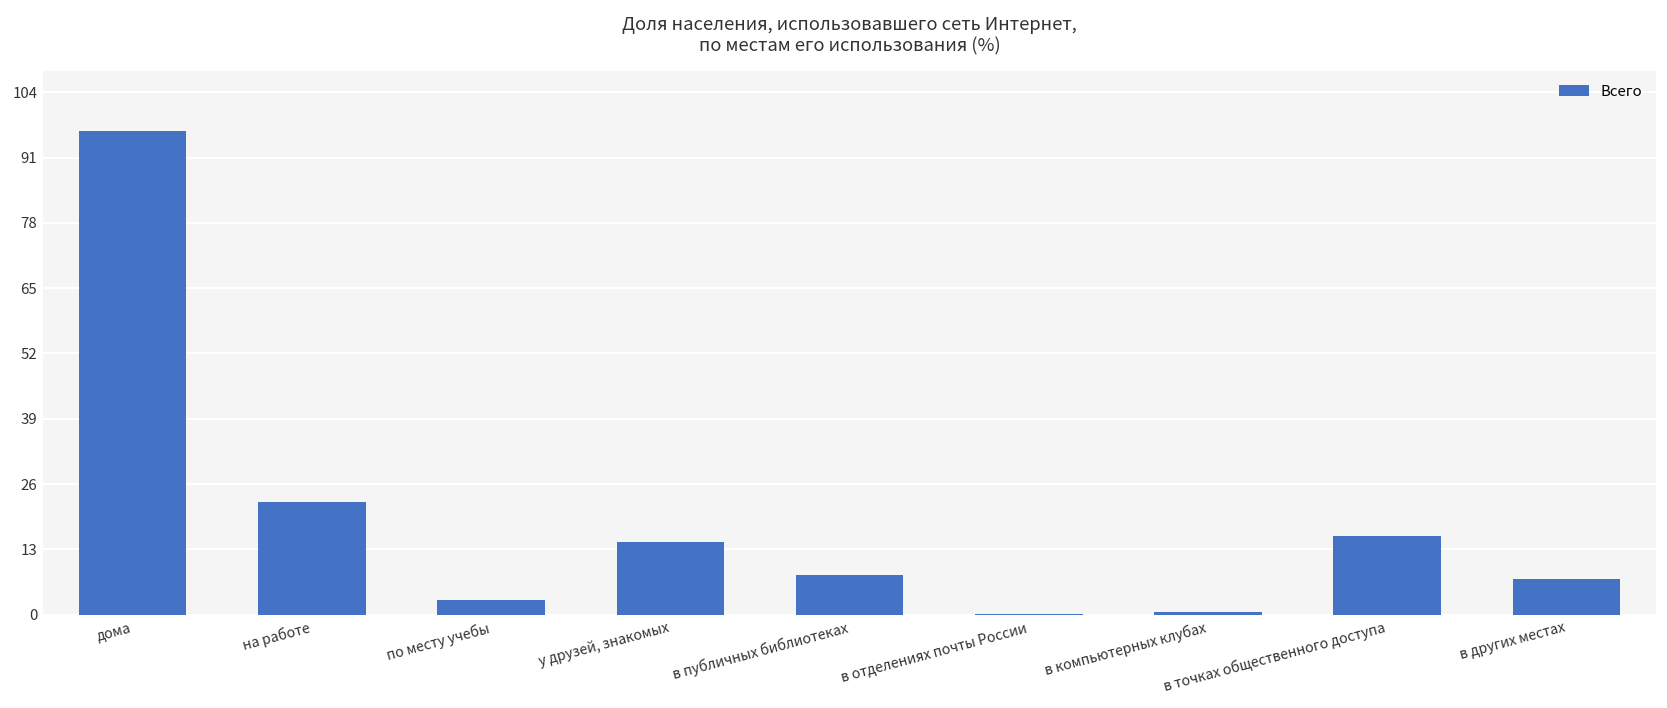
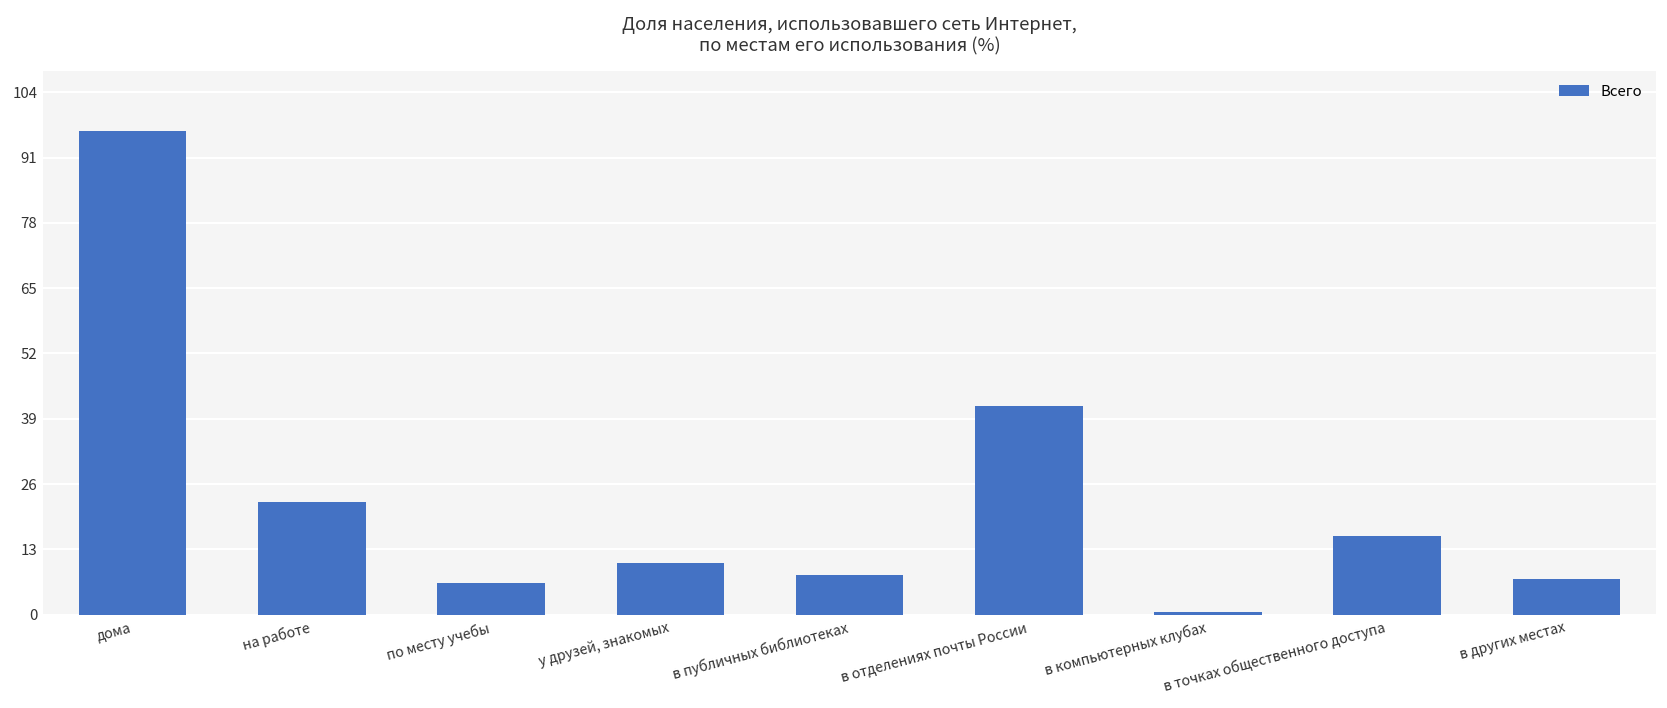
  {
    "дома": 96,
    "на работе": 23,
-   "по месту учебы": 3,
-   "у друзей, знакомых": 14,
+   "по месту учебы": 6,
+   "у друзей, знакомых": 10,
    "в публичных библиотеках": 8,
-   "в отделениях почты России": 0,
+   "в отделениях почты России": 42,
    "в точках общественного доступа": 16,
    "в других местах": 7
  }
